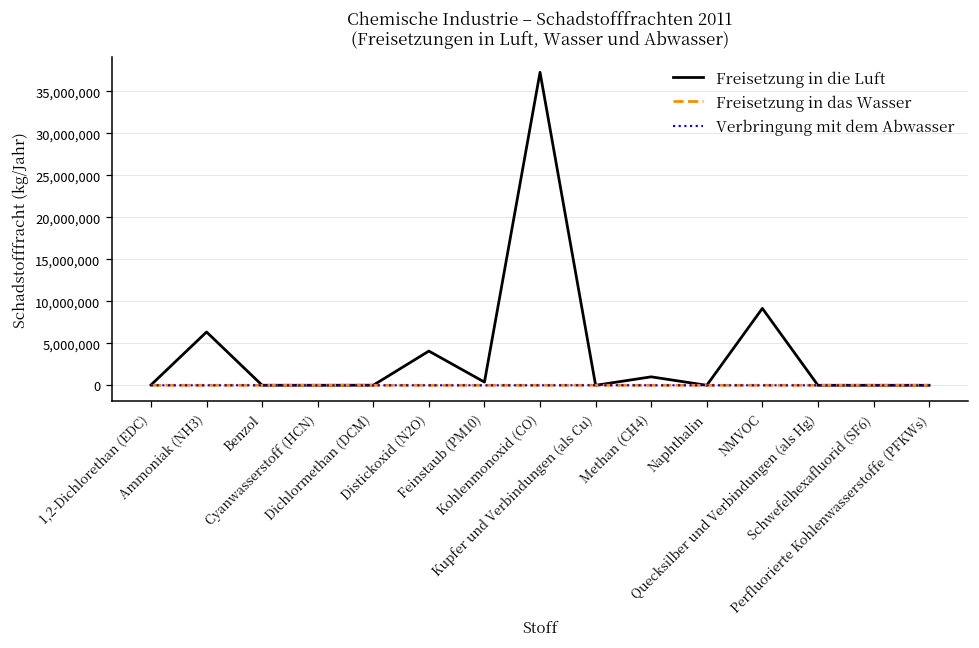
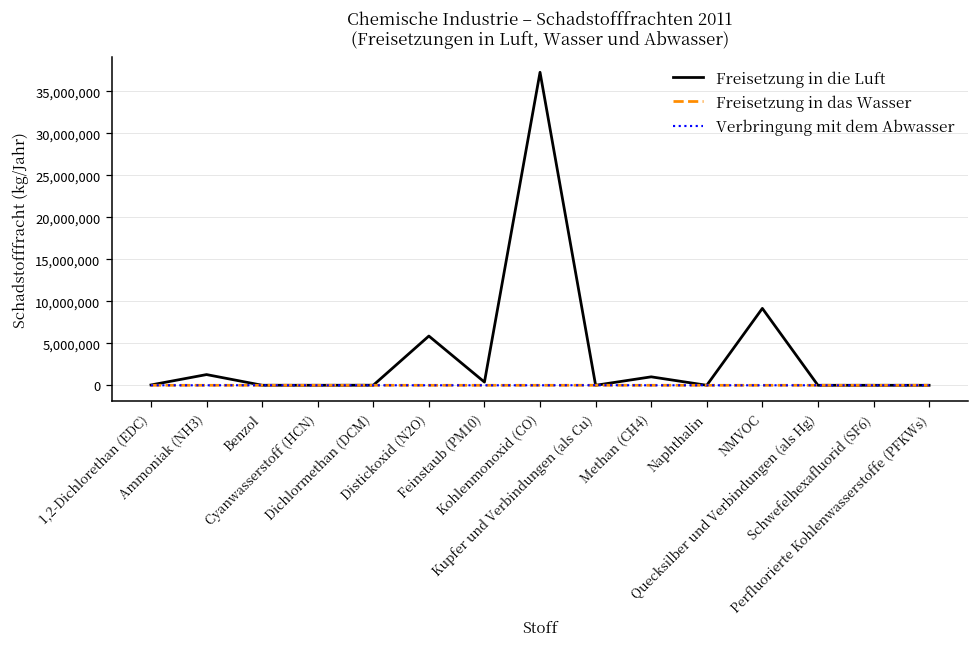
  {
    "Freisetzung in die Luft": {
-     "Ammoniak (NH3)": "6,000,000",
-     "Distickoxid (N2O)": "4,000,000",
+     "Ammoniak (NH3)": "1,000,000",
+     "Distickoxid (N2O)": "6,000,000",
      "Feinstaub (PM10)": "0",
      "Kohlenmonoxid (CO)": "37,000,000",
      "Methan (CH4)": "1,000,000",
      "NMVOC": "9,000,000"
    },
    "Verbringung mit dem Abwasser": {
      "Ammoniak (NH3)": "0",
      "Distickoxid (N2O)": "0",
      "Feinstaub (PM10)": "0",
      "Kohlenmonoxid (CO)": "0",
      "Methan (CH4)": "0",
      "NMVOC": "0"
    }
  }
